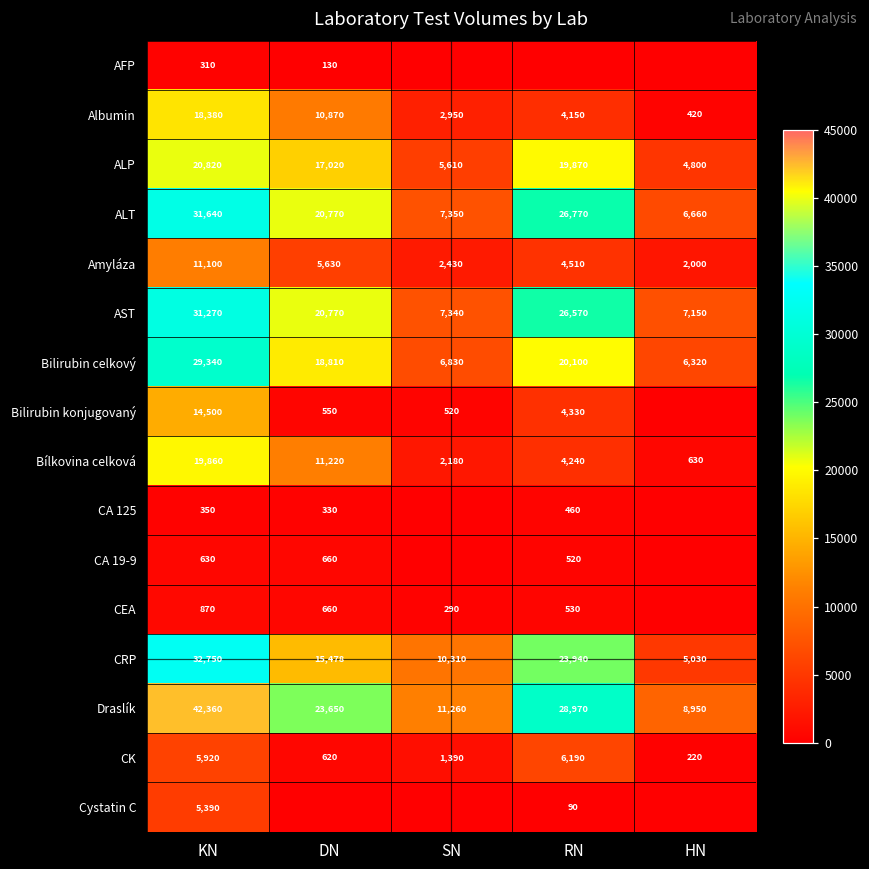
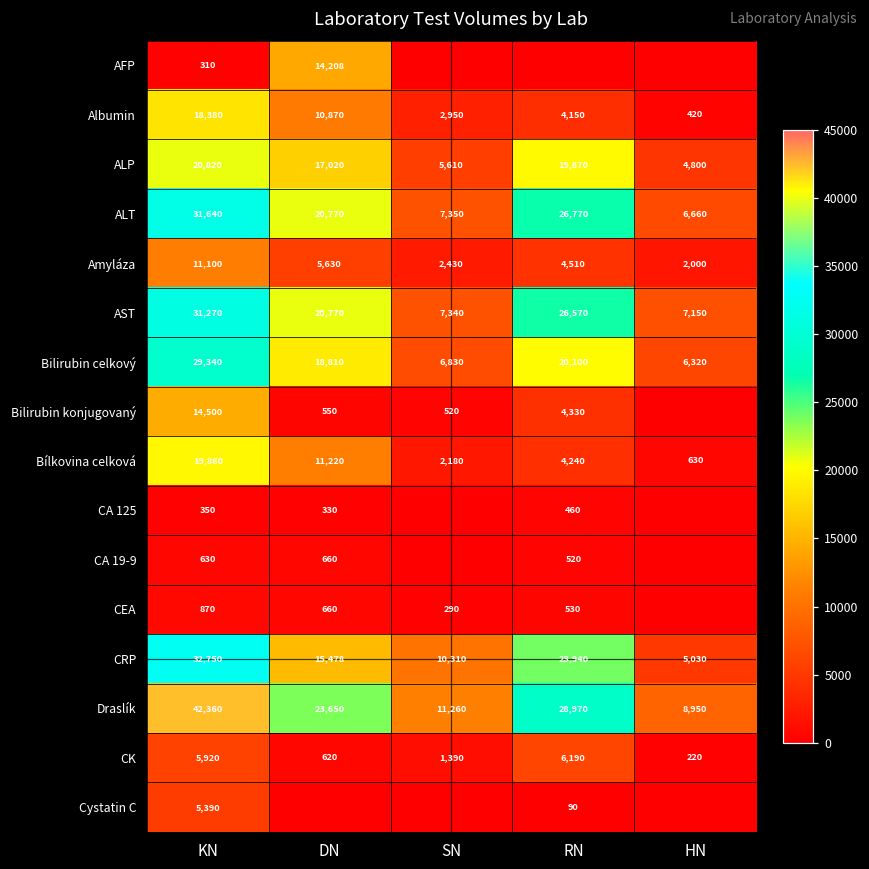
  {
    "AFP": {
      "KN": "310",
-     "DN": "130"
+     "DN": "14,208"
    },
    "Albumin": {
      "KN": "18,380",
      "DN": "10,870",
      "SN": "2,950",
      "RN": "4,150",
      "HN": "420"
    },
    "ALP": {
      "KN": "20,820",
      "DN": "17,020",
      "SN": "5,610",
      "RN": "19,870",
      "HN": "4,800"
    },
    "ALT": {
      "KN": "31,640",
      "DN": "20,770",
      "SN": "7,350",
      "RN": "26,770",
      "HN": "6,660"
    },
    "Amyláza": {
      "KN": "11,100",
      "DN": "5,630",
      "SN": "2,430",
      "RN": "4,510",
      "HN": "2,000"
    },
    "AST": {
      "KN": "31,270",
      "DN": "20,770",
      "SN": "7,340",
      "RN": "26,570",
      "HN": "7,150"
    },
    "Bilirubin celkový": {
      "KN": "29,340",
      "DN": "18,810",
      "SN": "6,830",
      "RN": "20,100",
      "HN": "6,320"
    },
    "Bilirubin konjugovaný": {
      "KN": "14,500",
      "DN": "550",
      "SN": "520",
      "RN": "4,330"
    },
    "Bílkovina celková": {
      "KN": "19,860",
      "DN": "11,220",
      "SN": "2,180",
      "RN": "4,240",
      "HN": "630"
    },
    "CA 125": {
      "KN": "350",
      "DN": "330",
      "RN": "460"
    },
    "CA 19-9": {
      "KN": "630",
      "DN": "660",
      "RN": "520"
    },
    "CEA": {
      "KN": "870",
      "DN": "660",
      "SN": "290",
      "RN": "530"
    },
    "CRP": {
      "KN": "32,750",
      "DN": "15,478",
      "SN": "10,310",
      "RN": "23,940",
      "HN": "5,030"
    },
    "Draslík": {
      "KN": "42,360",
      "DN": "23,650",
      "SN": "11,260",
      "RN": "28,970",
      "HN": "8,950"
    },
    "CK": {
      "KN": "5,920",
      "DN": "620",
      "SN": "1,390",
      "RN": "6,190",
      "HN": "220"
    },
    "Cystatin C": {
      "KN": "5,390",
      "RN": "90"
    }
  }
